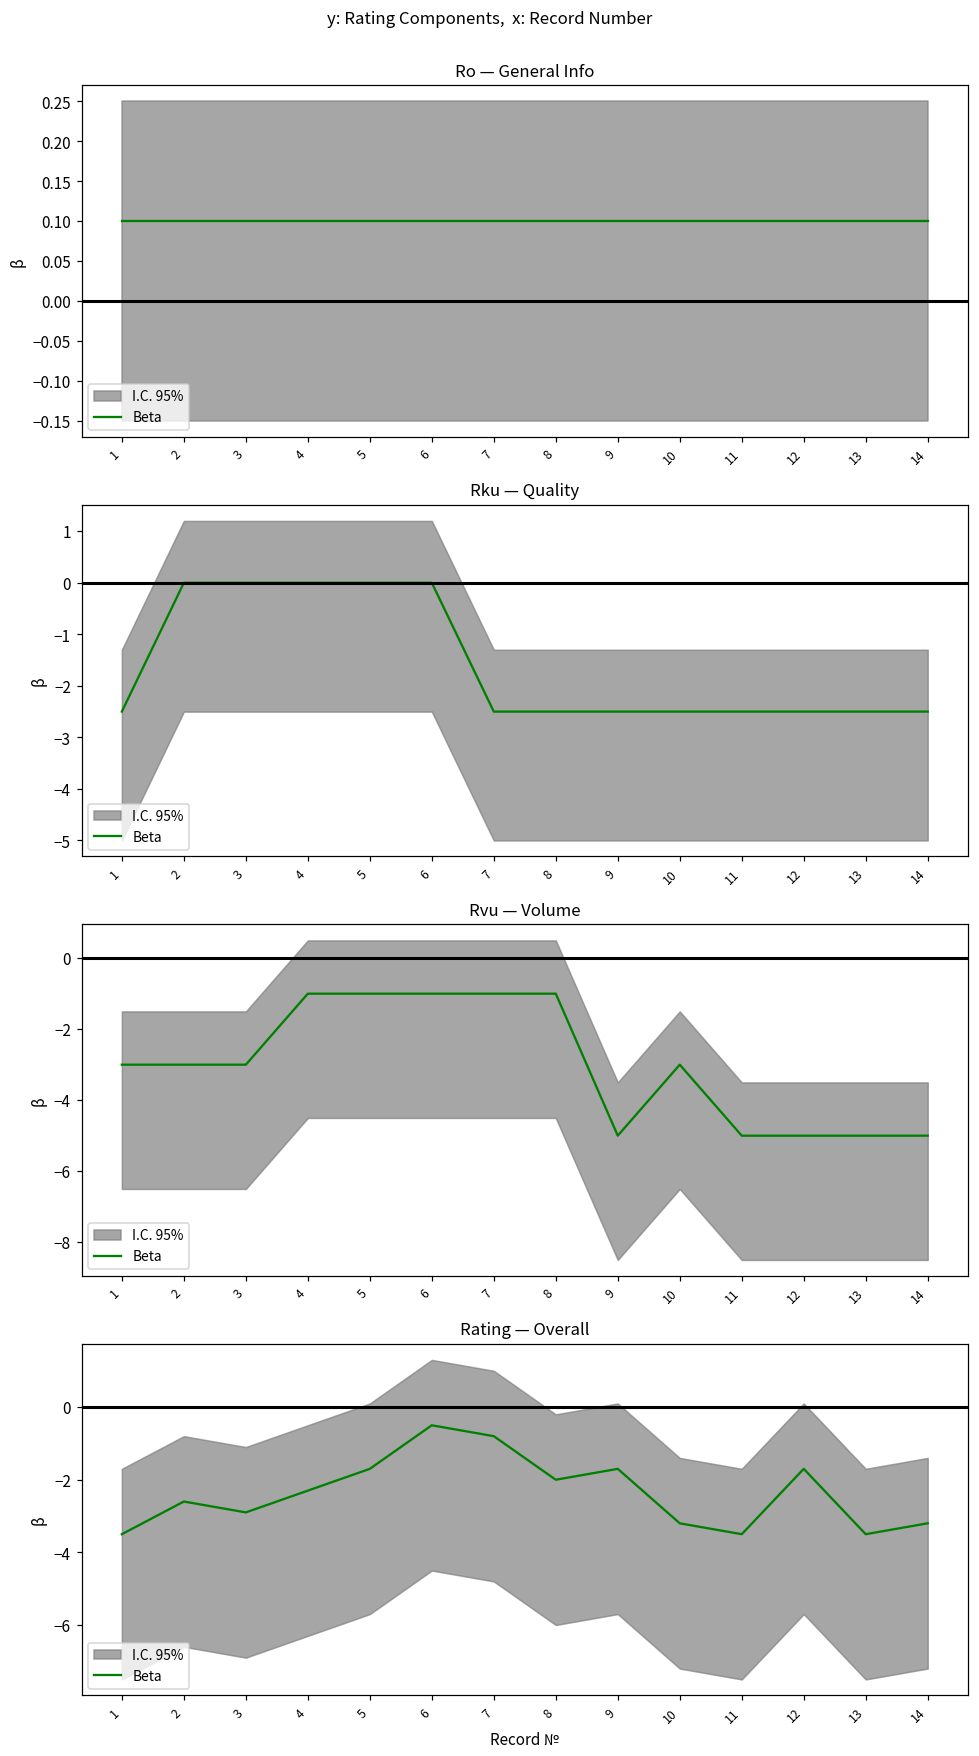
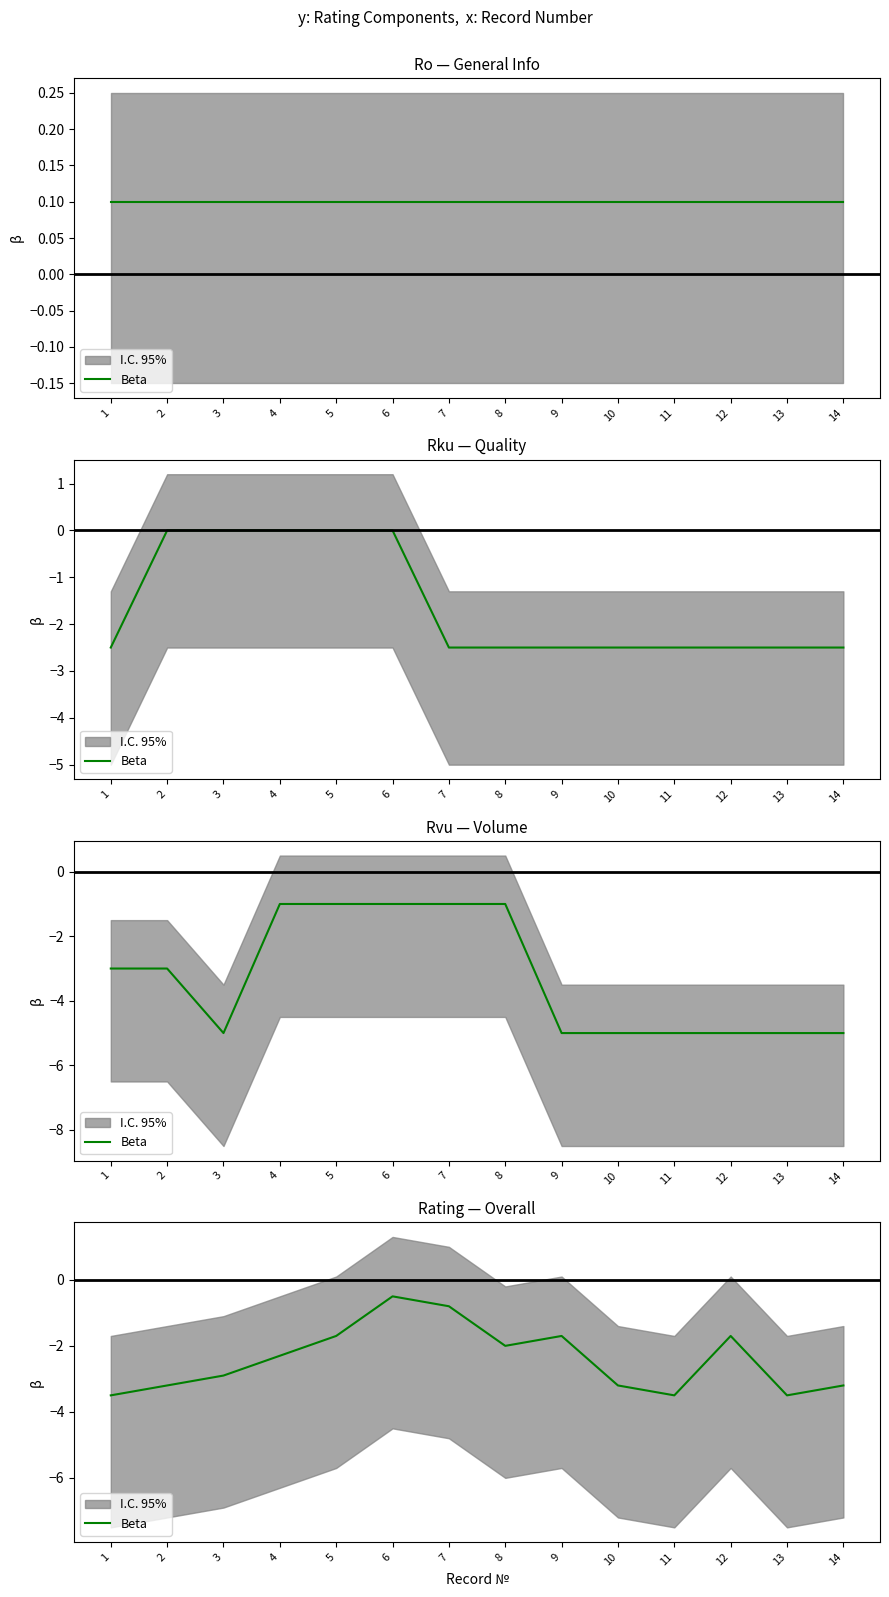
  {
    "Ro — General Info": {
      "Beta": {
        "1": 0.10,
        "2": 0.10,
        "3": 0.10,
        "4": 0.10,
        "5": 0.10,
        "6": 0.10,
        "7": 0.10,
        "8": 0.10,
        "9": 0.10,
        "10": 0.10,
        "11": 0.10,
        "12": 0.10,
        "13": 0.10,
        "14": 0.10
      },
      "I.C. 95%": {
        "1": 0.25,
        "2": 0.25,
        "3": 0.25,
        "4": 0.25,
        "5": 0.25,
        "6": 0.25,
        "7": 0.25,
        "8": 0.25,
        "9": 0.25,
        "10": 0.25,
        "11": 0.25,
        "12": 0.25,
        "13": 0.25,
        "14": 0.25
      }
    },
    "Rku — Quality": {
      "Beta": {
        "1": -2.5,
        "2": 0.0,
        "3": 0.0,
        "4": 0.0,
        "5": 0.0,
        "6": 0.0,
        "7": -2.5,
        "8": -2.5,
        "9": -2.5,
        "10": -2.5,
        "11": -2.5,
        "12": -2.5,
        "13": -2.5,
        "14": -2.5
      }
    },
    "Rvu — Volume": {
      "Beta": {
        "1": -3.0,
        "2": -3.0,
-       "3": -3.0,
+       "3": -5.0,
        "4": -1.0,
        "5": -1.0,
        "6": -1.0,
        "7": -1.0,
        "8": -1.0,
        "9": -5.0,
-       "10": -3.0,
+       "10": -5.0,
        "11": -5.0,
        "12": -5.0,
        "13": -5.0,
        "14": -5.0
      }
    },
    "Rating — Overall": {
      "Beta": {
        "1": -3.5,
-       "2": -2.6,
+       "2": -3.2,
        "3": -2.9,
        "4": -2.3,
        "5": -1.7,
        "6": -0.5,
        "7": -0.8,
        "8": -2.0,
        "9": -1.7,
        "10": -3.2,
        "11": -3.5,
        "12": -1.7,
        "13": -3.5,
        "14": -3.2
      }
    }
  }
